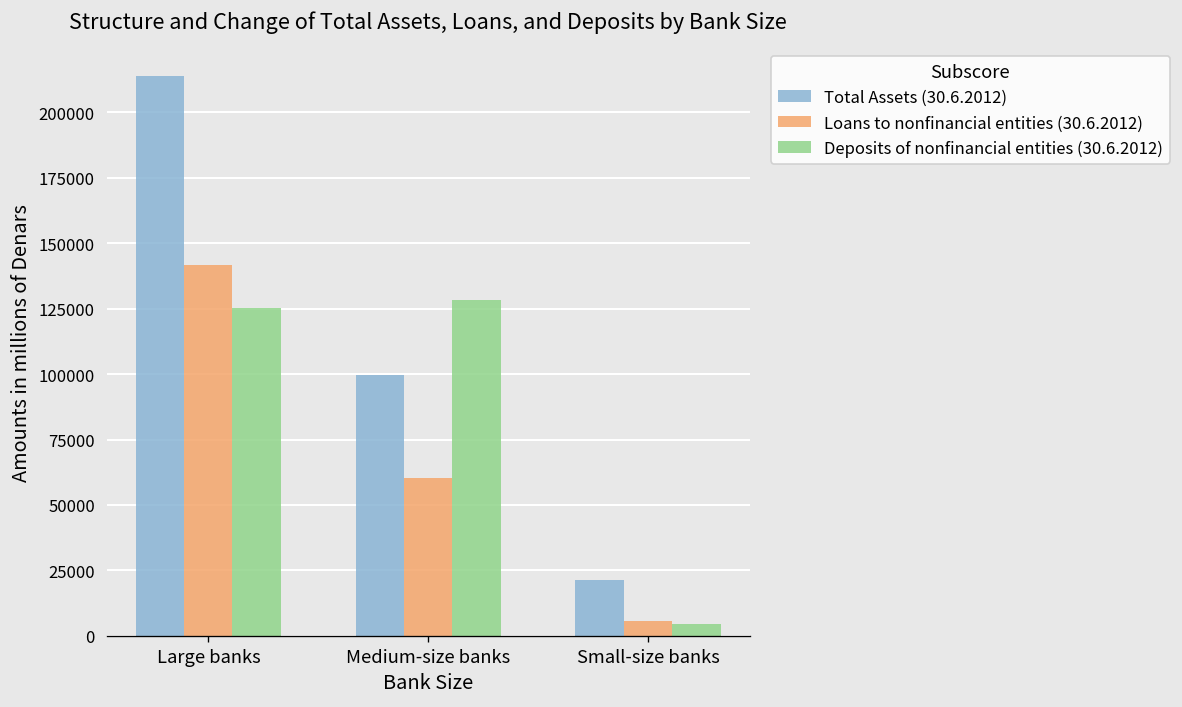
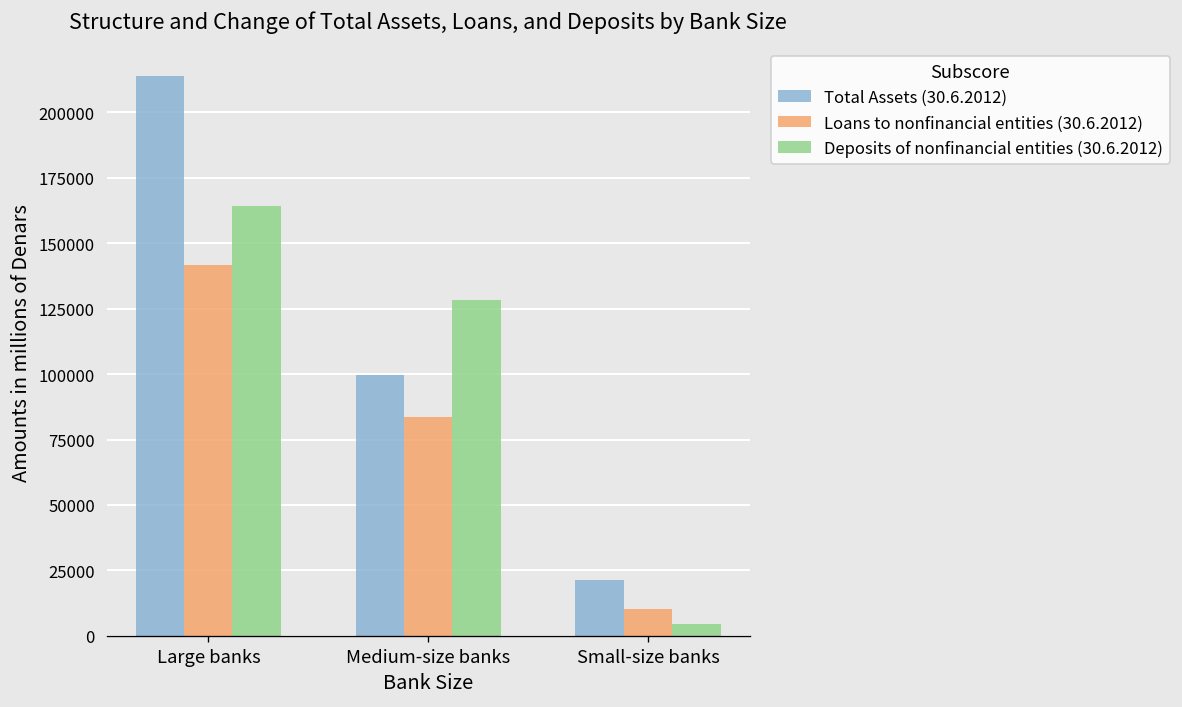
  {
    "Total Assets (30.6.2012)": {
      "Large banks": 214000,
      "Medium-size banks": 99000,
      "Small-size banks": 21000
    },
    "Loans to nonfinancial entities (30.6.2012)": {
      "Large banks": 141000,
-     "Medium-size banks": 60000,
-     "Small-size banks": 6000
+     "Medium-size banks": 84000,
+     "Small-size banks": 10000
    },
    "Deposits of nonfinancial entities (30.6.2012)": {
-     "Large banks": 125000,
+     "Large banks": 164000,
      "Medium-size banks": 128000,
      "Small-size banks": 5000
    }
  }
